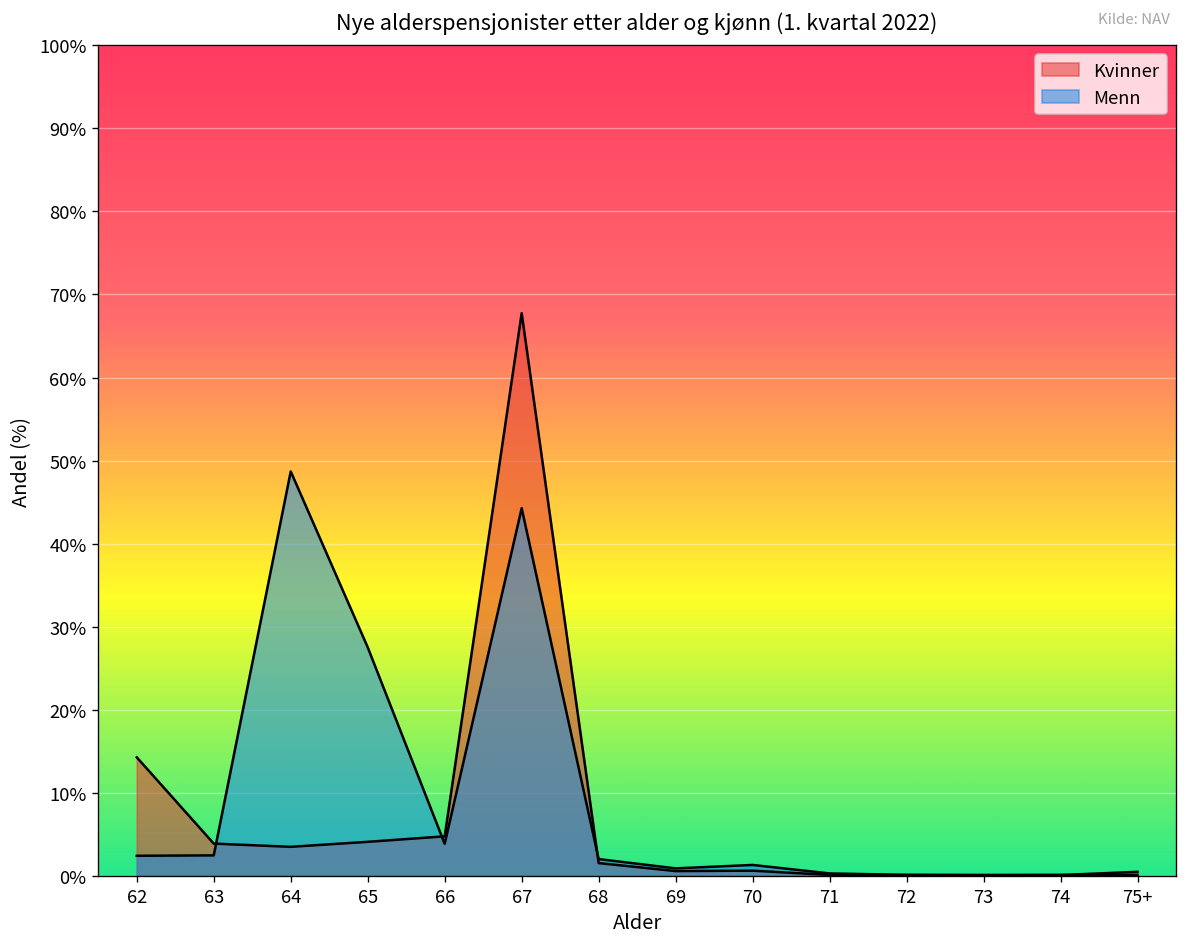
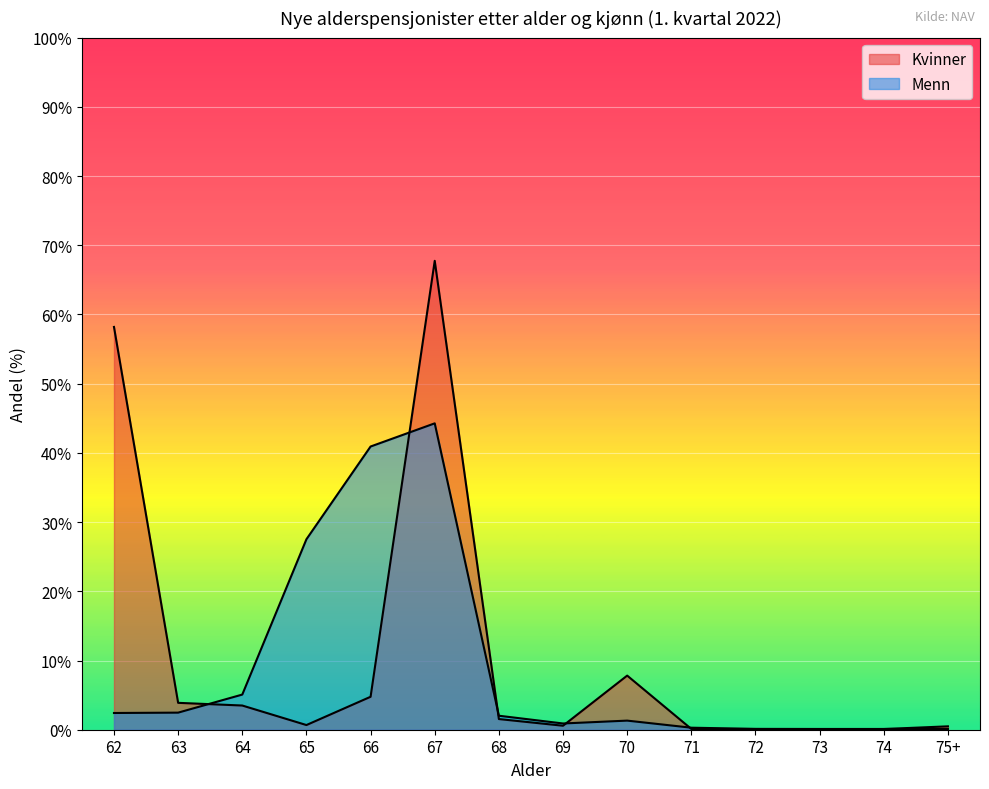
  {
    "Kvinner": {
-     "62": "14%",
+     "62": "58%",
      "63": "4%",
      "64": "3%",
-     "65": "4%",
+     "65": "1%",
      "66": "5%",
      "67": "68%",
      "68": "2%",
-     "70": "1%",
+     "70": "8%",
      "75+": "0%"
    },
    "Menn": {
      "62": "2%",
      "63": "2%",
-     "64": "49%",
+     "64": "5%",
      "65": "28%",
-     "66": "4%",
+     "66": "41%",
      "67": "44%",
      "68": "2%",
      "70": "1%",
      "75+": "0%"
    }
  }
